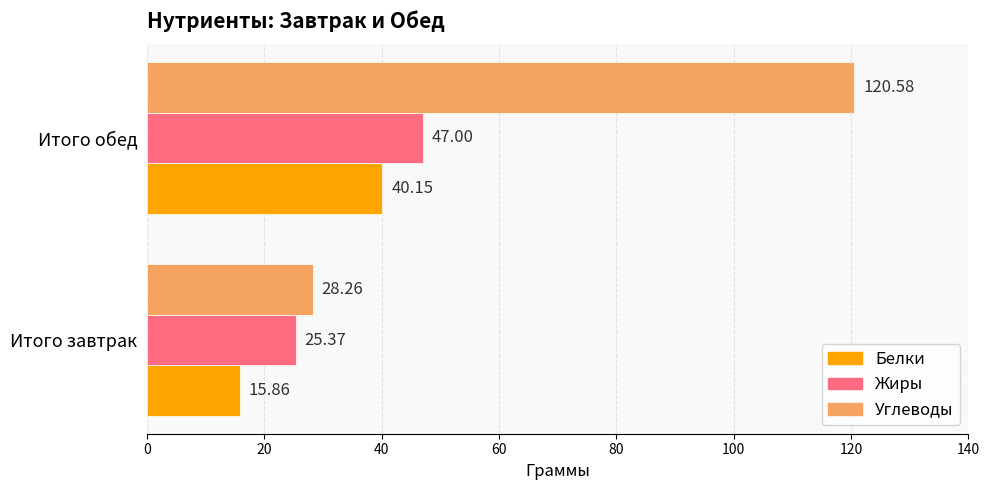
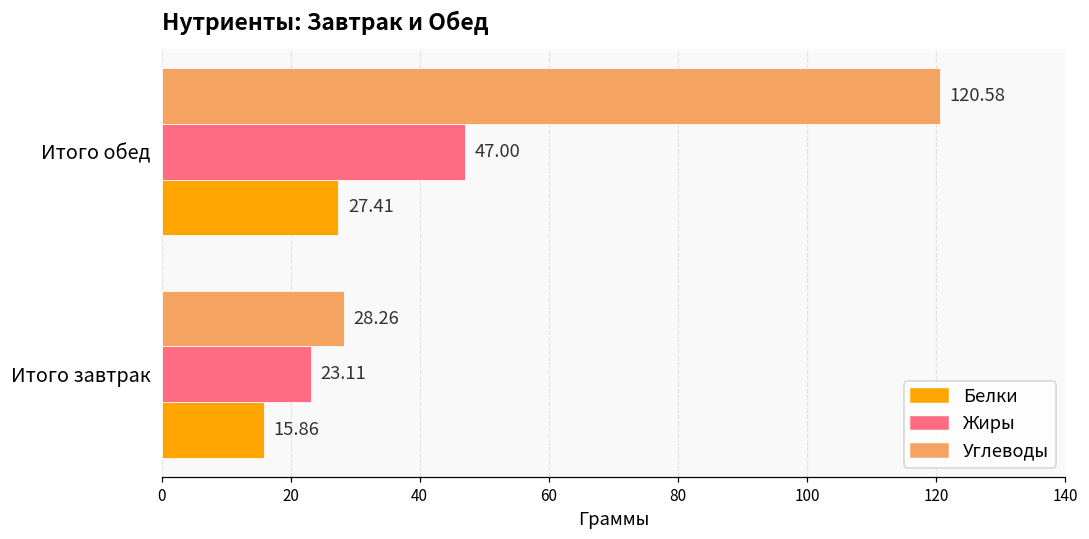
  {
    "Белки": {
-     "Итого обед": 40.15,
+     "Итого обед": 27.41,
      "Итого завтрак": 15.86
    },
    "Жиры": {
      "Итого обед": 47.00,
-     "Итого завтрак": 25.37
+     "Итого завтрак": 23.11
    },
    "Углеводы": {
      "Итого обед": 120.58,
      "Итого завтрак": 28.26
    }
  }
